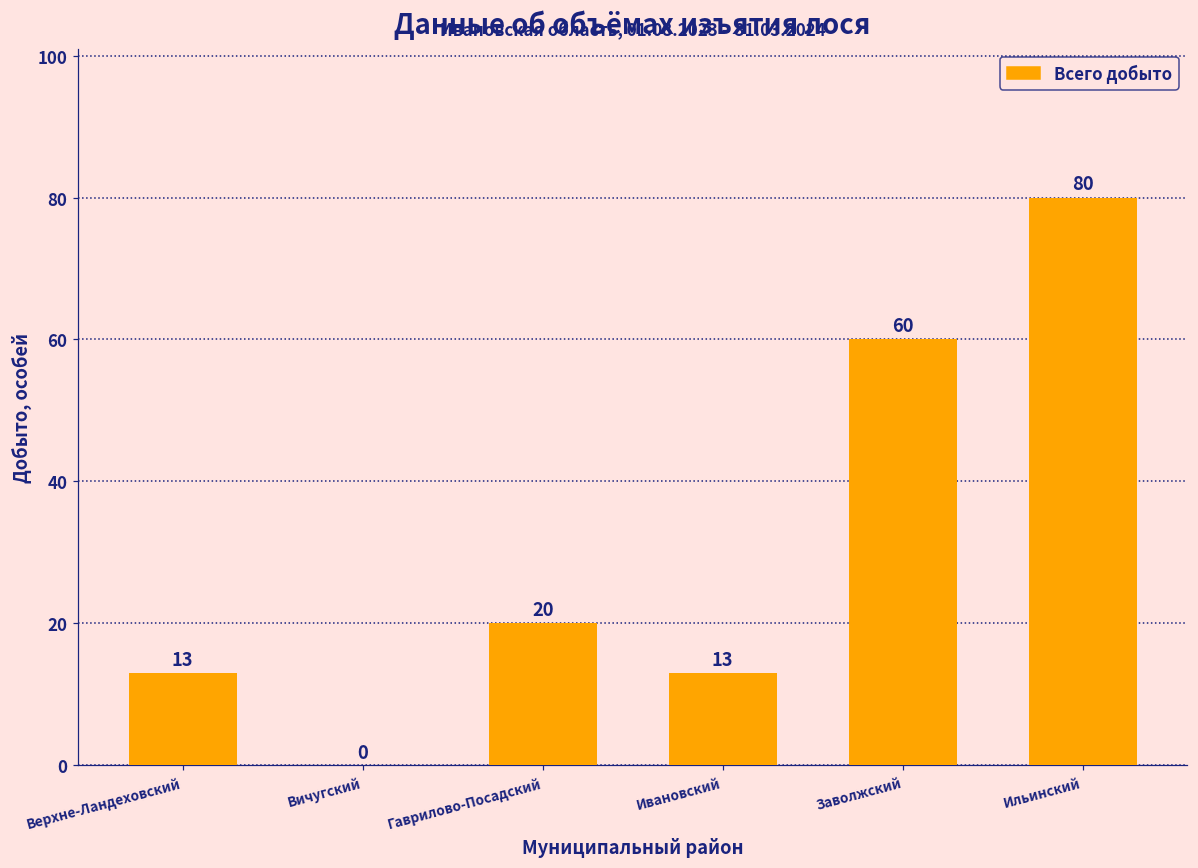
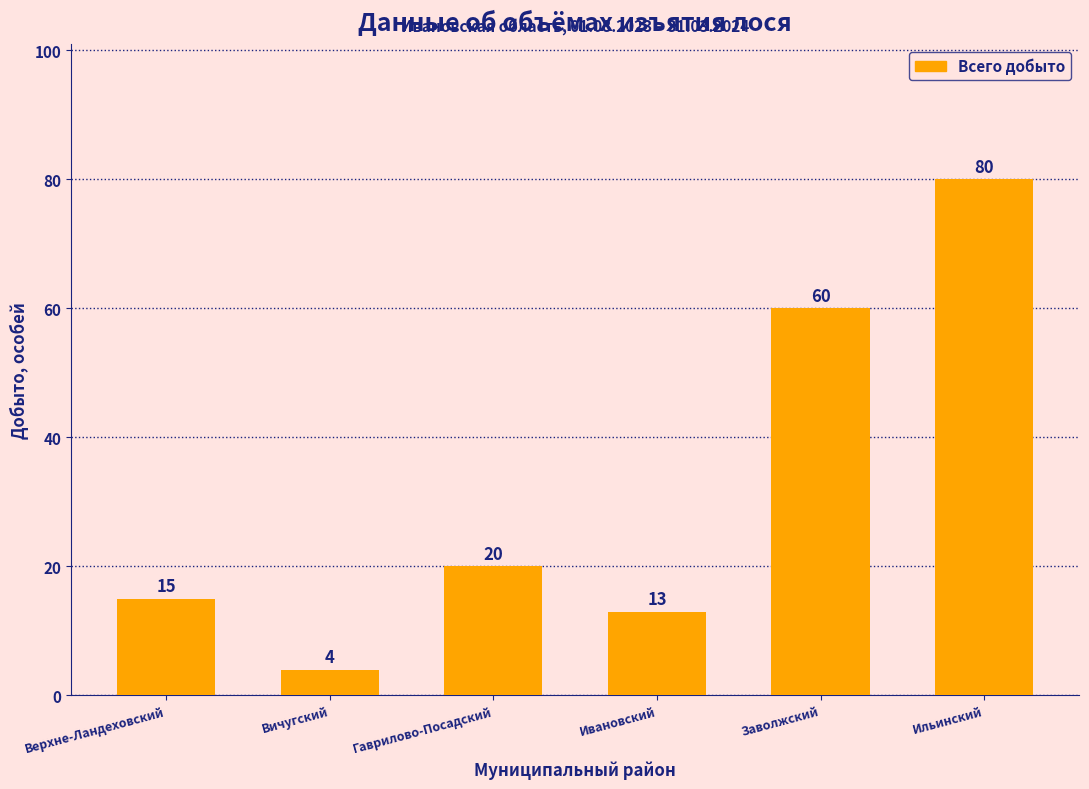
  {
-   "Верхне-Ландеховский": 13,
-   "Вичугский": 0,
+   "Верхне-Ландеховский": 15,
+   "Вичугский": 4,
    "Гаврилово-Посадский": 20,
    "Ивановский": 13,
    "Заволжский": 60,
    "Ильинский": 80
  }
